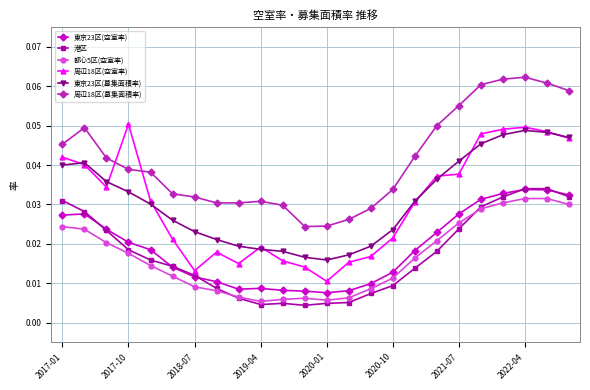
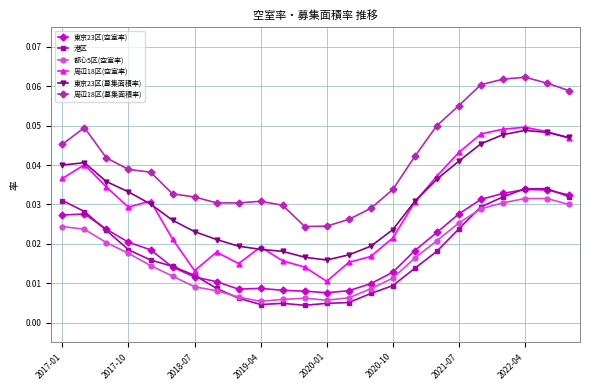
  {
    "周辺18区(空室率)": {
-     "2017-01": 0.042,
-     "2017-10": 0.050,
+     "2017-01": 0.037,
+     "2017-10": 0.029,
      "2018-07": 0.013,
      "2020-01": 0.011,
      "2020-10": 0.022,
-     "2021-07": 0.038,
+     "2021-07": 0.043,
      "2022-04": 0.050
    }
  }
